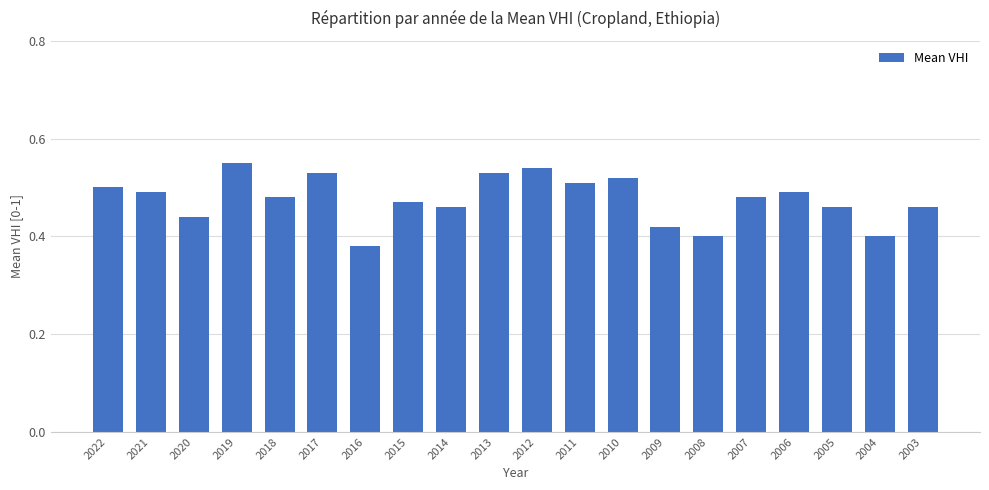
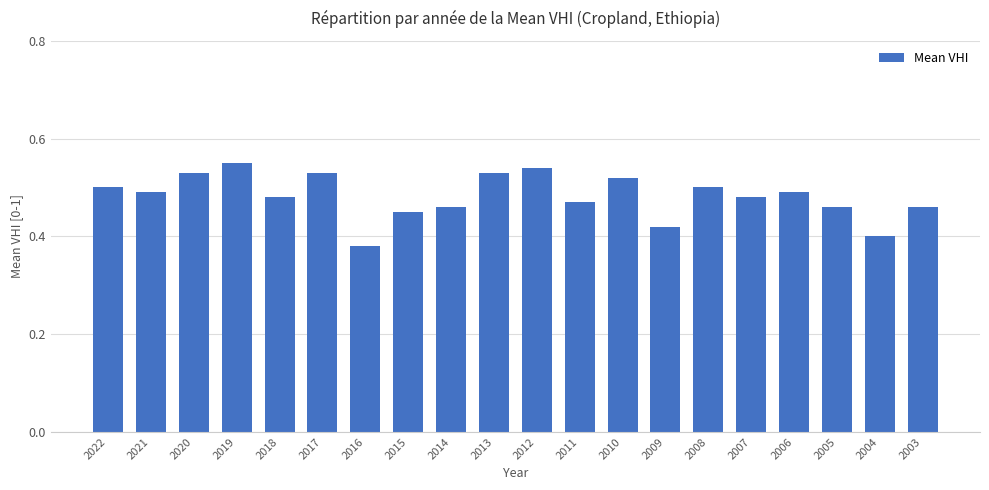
  {
    "2022": 0.50,
    "2021": 0.49,
-   "2020": 0.44,
+   "2020": 0.53,
    "2019": 0.55,
    "2018": 0.48,
    "2017": 0.53,
    "2016": 0.38,
-   "2015": 0.47,
+   "2015": 0.45,
    "2014": 0.46,
    "2013": 0.53,
    "2012": 0.54,
-   "2011": 0.51,
+   "2011": 0.47,
    "2010": 0.52,
    "2009": 0.42,
-   "2008": 0.4,
+   "2008": 0.5,
    "2007": 0.48,
    "2006": 0.49,
    "2005": 0.46,
    "2004": 0.40,
    "2003": 0.46
  }
